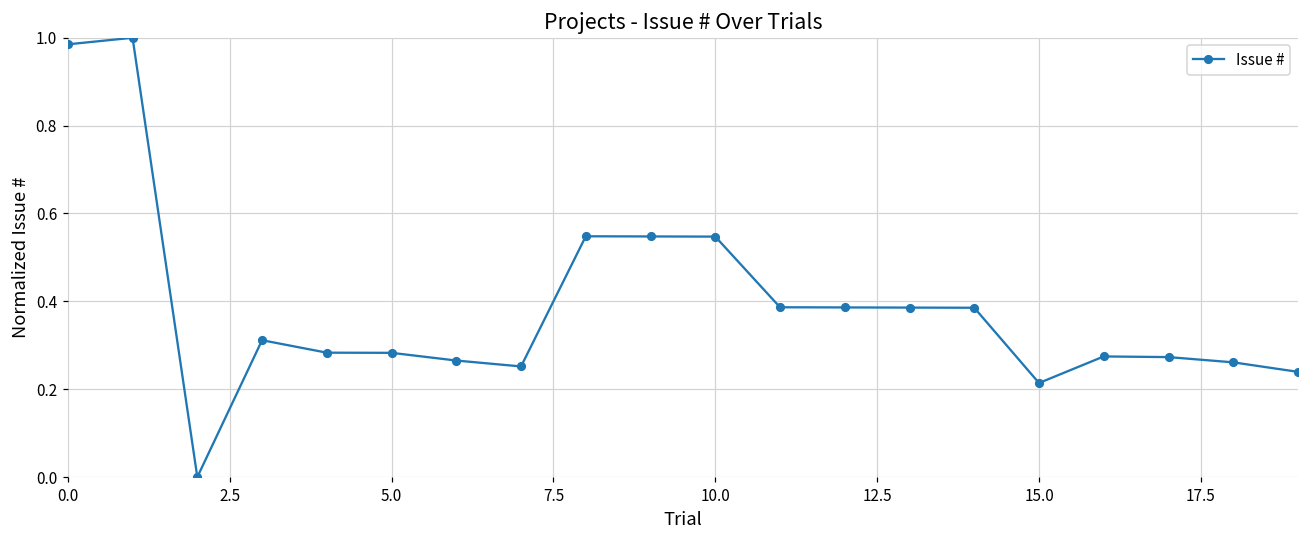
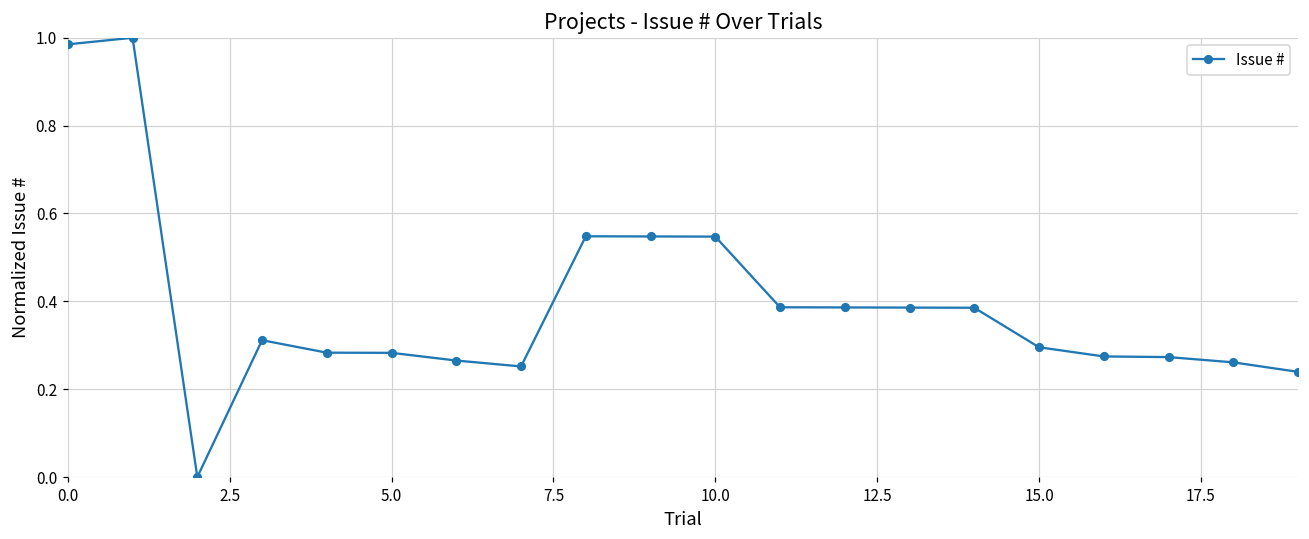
  {
    "0.0": 0.99,
    "5.0": 0.28,
    "10.0": 0.55,
-   "15.0": 0.21
+   "15.0": 0.30
  }
